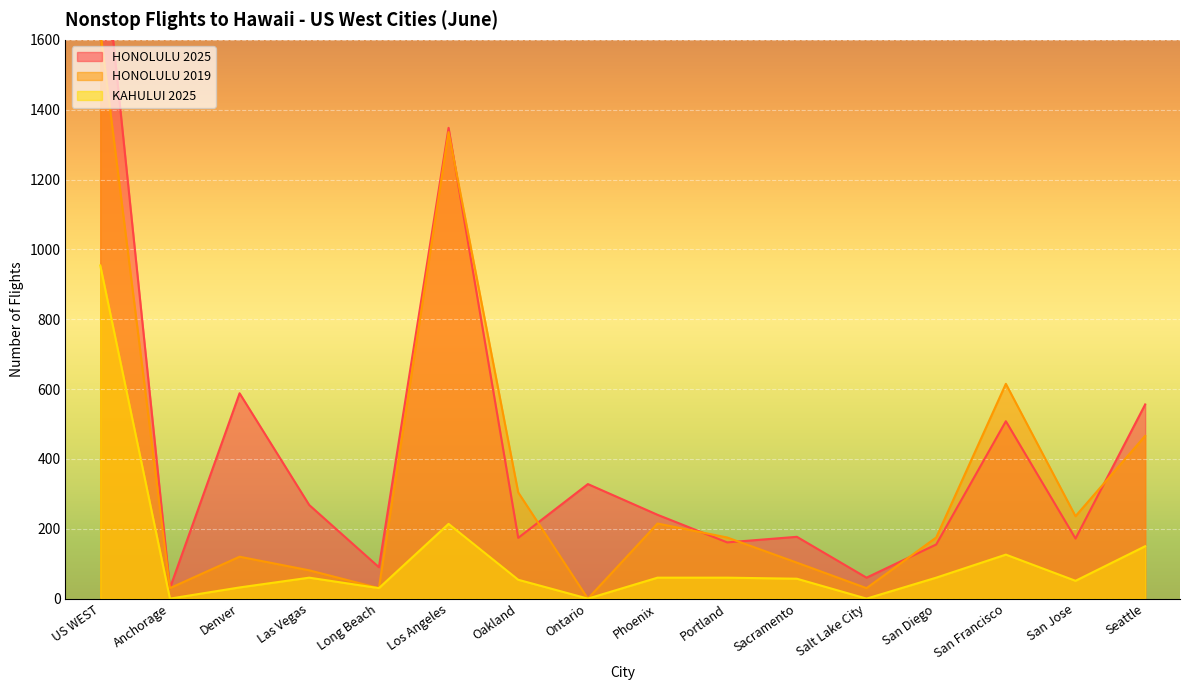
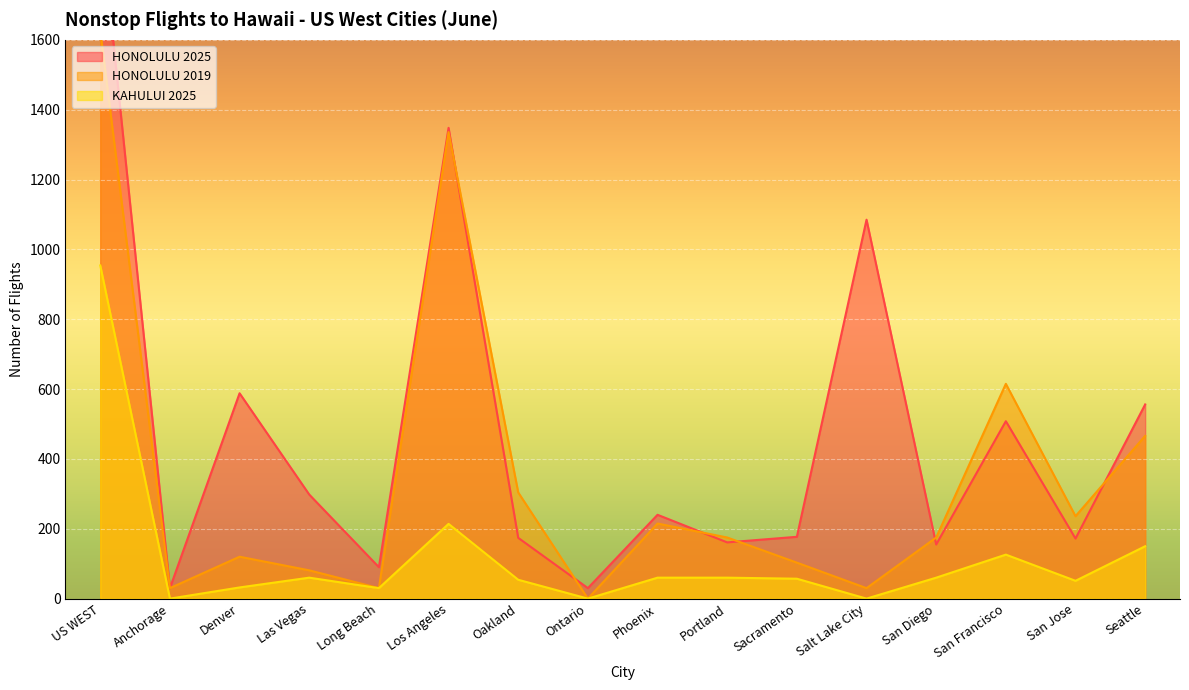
  {
    "HONOLULU 2025": {
      "Denver": 590,
-     "Las Vegas": 270,
+     "Las Vegas": 300,
      "Long Beach": 90,
      "Los Angeles": 1350,
      "Oakland": 170,
-     "Ontario": 330,
+     "Ontario": 30,
      "Phoenix": 240,
      "Portland": 160,
      "Sacramento": 180,
-     "Salt Lake City": 60,
+     "Salt Lake City": 1090,
      "San Diego": 160,
      "San Francisco": 510,
      "San Jose": 170,
      "Seattle": 560
    }
  }
